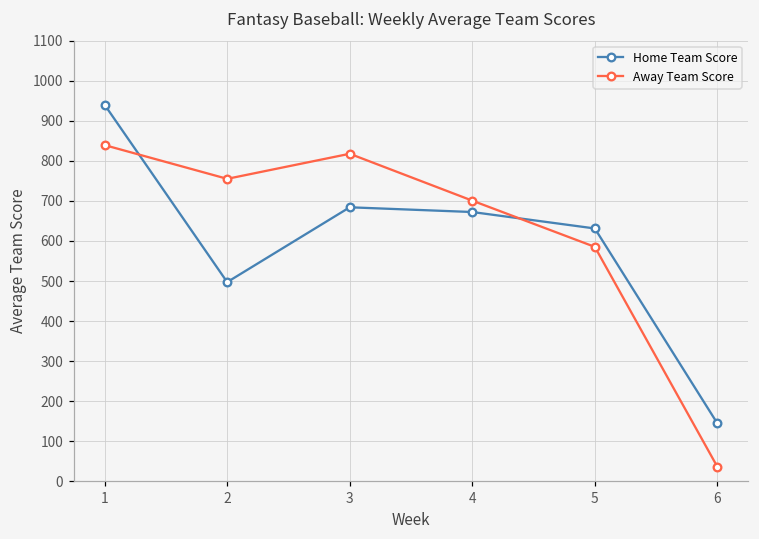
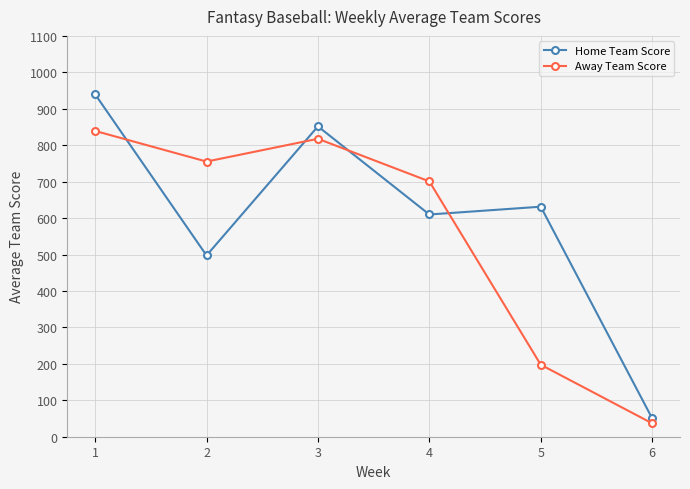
  {
    "Home Team Score": {
      "1": 940,
      "2": 500,
-     "3": 680,
-     "4": 670,
+     "3": 850,
+     "4": 610,
      "5": 630,
-     "6": 150
+     "6": 50
    },
    "Away Team Score": {
      "1": 840,
      "2": 760,
      "3": 820,
      "4": 700,
-     "5": 590,
+     "5": 200,
      "6": 40
    }
  }
